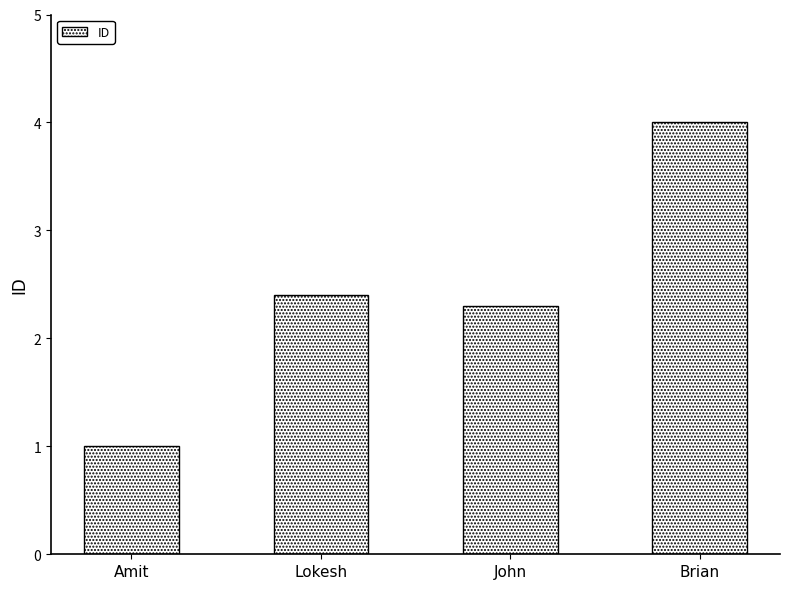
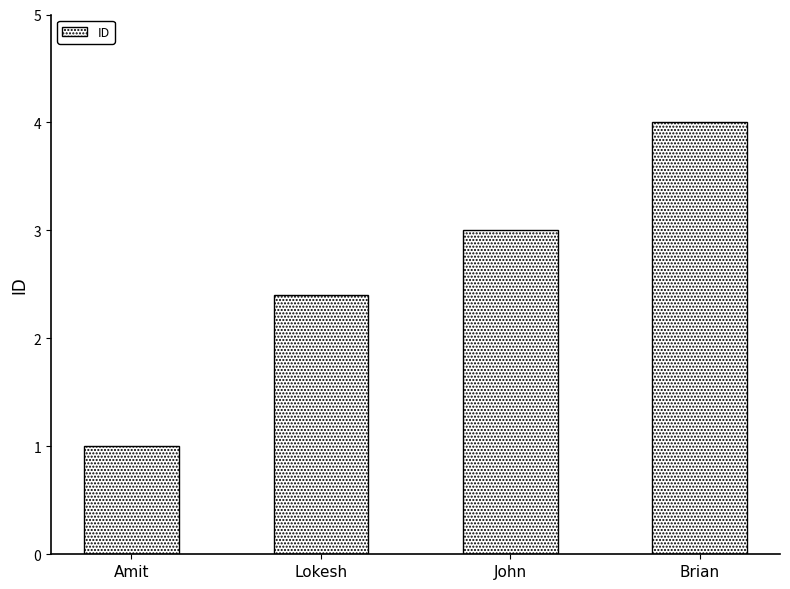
  {
    "Amit": 1.0,
    "Lokesh": 2.4,
-   "John": 2.3,
+   "John": 3.0,
    "Brian": 4.0
  }
